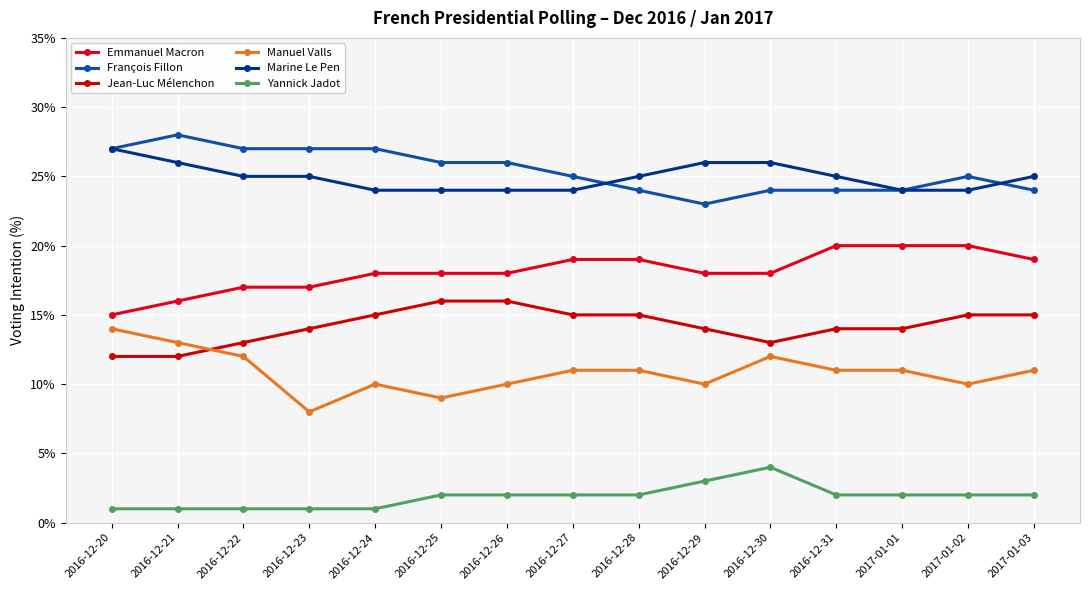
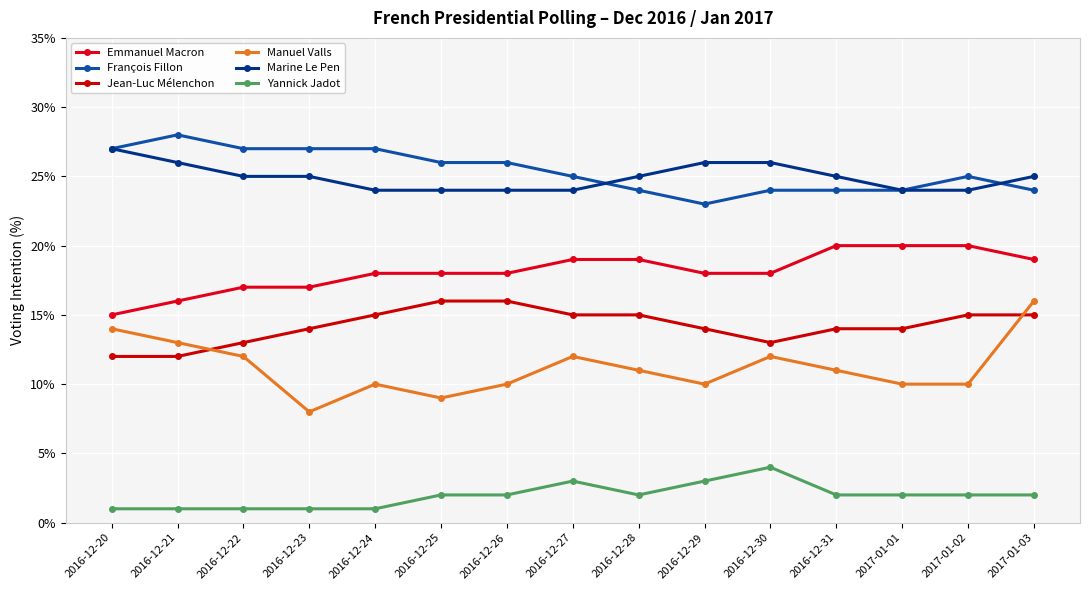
  {
    "Manuel Valls": {
      "2016-12-20": "14%",
      "2016-12-21": "13%",
      "2016-12-22": "12%",
      "2016-12-23": "8%",
      "2016-12-24": "10%",
      "2016-12-25": "9%",
      "2016-12-26": "10%",
-     "2016-12-27": "11%",
+     "2016-12-27": "12%",
      "2016-12-28": "11%",
      "2016-12-29": "10%",
      "2016-12-30": "12%",
      "2016-12-31": "11%",
-     "2017-01-01": "11%",
+     "2017-01-01": "10%",
      "2017-01-02": "10%",
-     "2017-01-03": "11%"
+     "2017-01-03": "16%"
    },
    "Yannick Jadot": {
      "2016-12-20": "1%",
      "2016-12-21": "1%",
      "2016-12-22": "1%",
      "2016-12-23": "1%",
      "2016-12-24": "1%",
      "2016-12-25": "2%",
      "2016-12-26": "2%",
-     "2016-12-27": "2%",
+     "2016-12-27": "3%",
      "2016-12-28": "2%",
      "2016-12-29": "3%",
      "2016-12-30": "4%",
      "2016-12-31": "2%",
      "2017-01-01": "2%",
      "2017-01-02": "2%",
      "2017-01-03": "2%"
    }
  }
